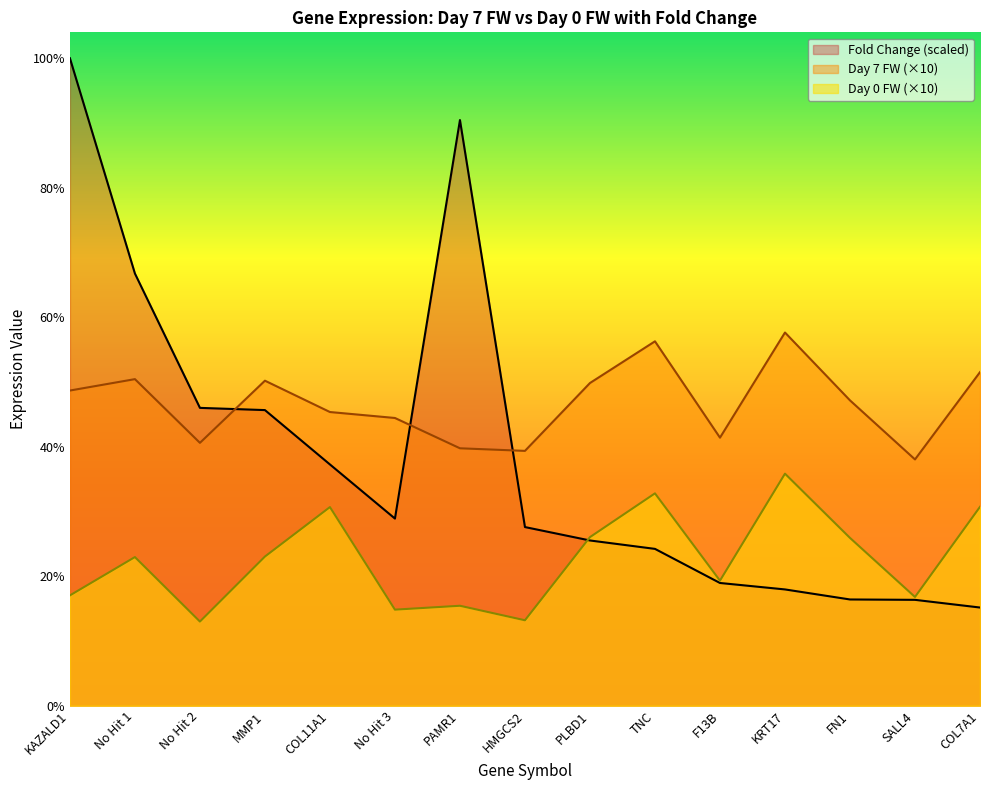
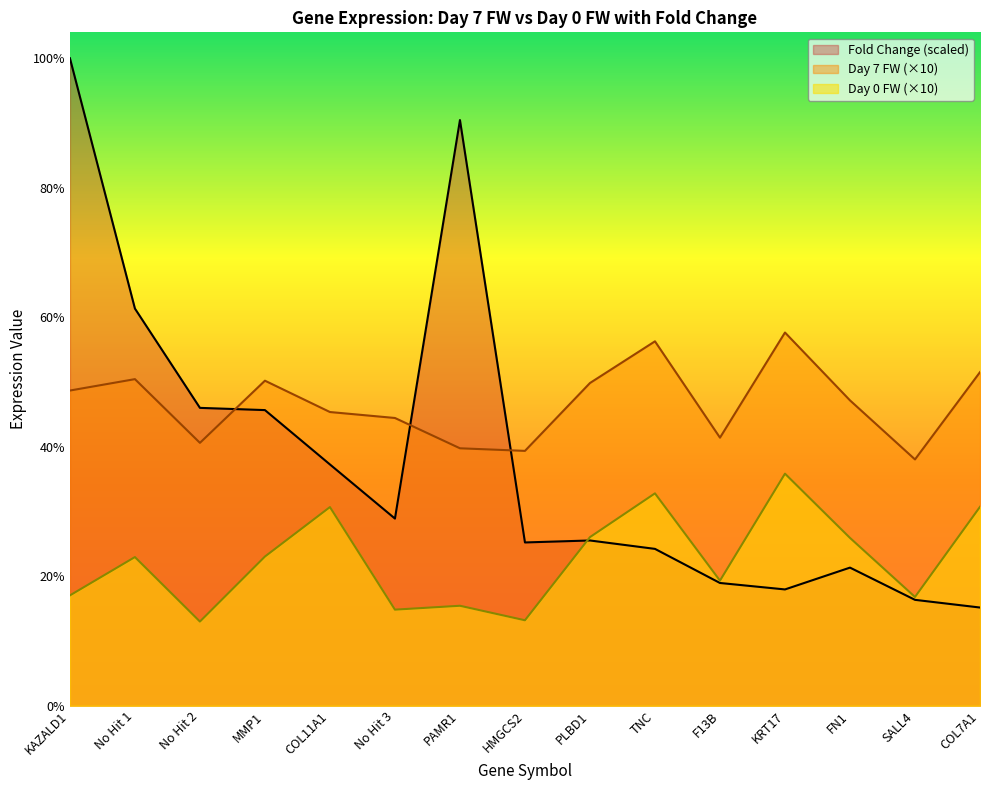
  {
    "Fold Change (scaled)": {
      "KAZALD1": "100%",
-     "No Hit 1": "67%",
+     "No Hit 1": "61%",
      "No Hit 2": "46%",
      "MMP1": "46%",
      "COL11A1": "37%",
      "No Hit 3": "29%",
      "PAMR1": "90%",
-     "HMGCS2": "28%",
+     "HMGCS2": "25%",
      "PLBD1": "26%",
      "TNC": "24%",
      "KRT17": "18%",
-     "FN1": "16%",
+     "FN1": "21%",
      "SALL4": "16%",
      "COL7A1": "15%"
    },
    "Day 7 FW (×10)": {
      "KAZALD1": "49%",
      "No Hit 1": "50%",
      "No Hit 2": "41%",
      "MMP1": "50%",
      "COL11A1": "45%",
      "No Hit 3": "44%",
      "PAMR1": "40%",
      "HMGCS2": "39%",
      "PLBD1": "50%",
      "TNC": "56%",
      "F13B": "41%",
      "KRT17": "58%",
      "FN1": "47%",
      "SALL4": "38%",
      "COL7A1": "52%"
    },
    "Day 0 FW (×10)": {
      "KAZALD1": "17%",
      "No Hit 1": "23%",
      "No Hit 2": "13%",
      "MMP1": "23%",
      "COL11A1": "31%",
      "No Hit 3": "15%",
      "PAMR1": "15%",
      "HMGCS2": "13%",
      "PLBD1": "26%",
      "TNC": "33%",
      "KRT17": "36%",
      "FN1": "26%",
      "SALL4": "17%",
      "COL7A1": "31%"
    }
  }
